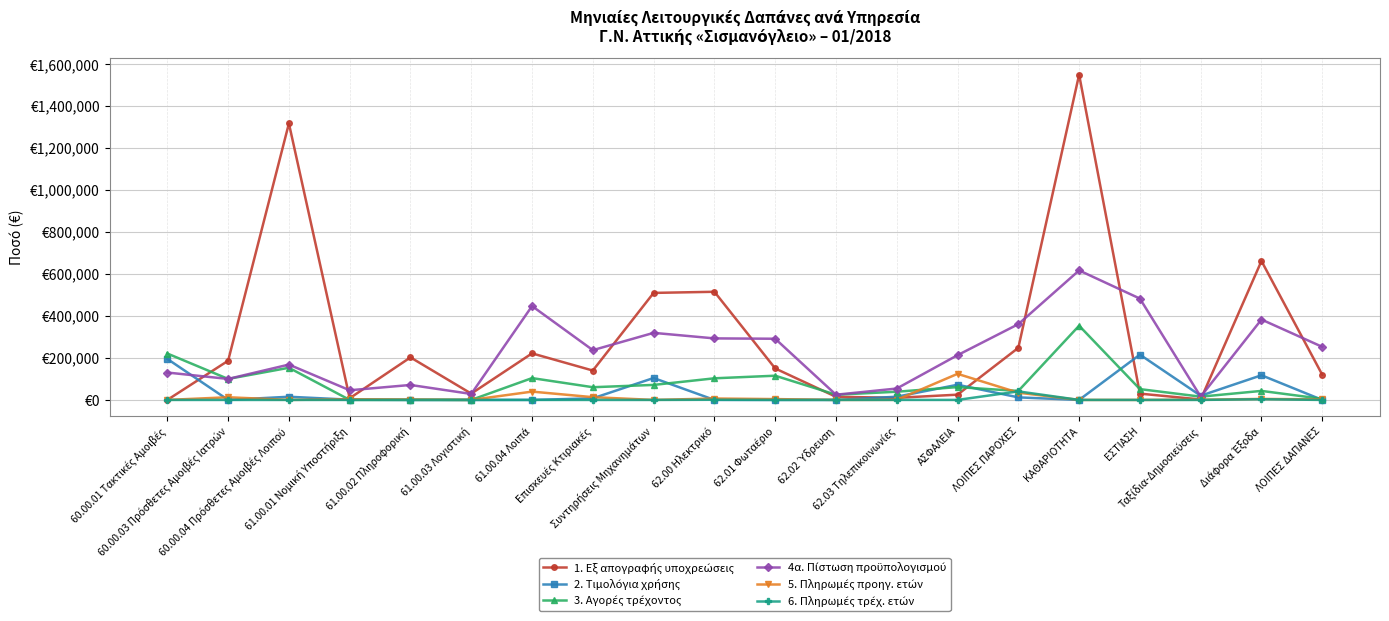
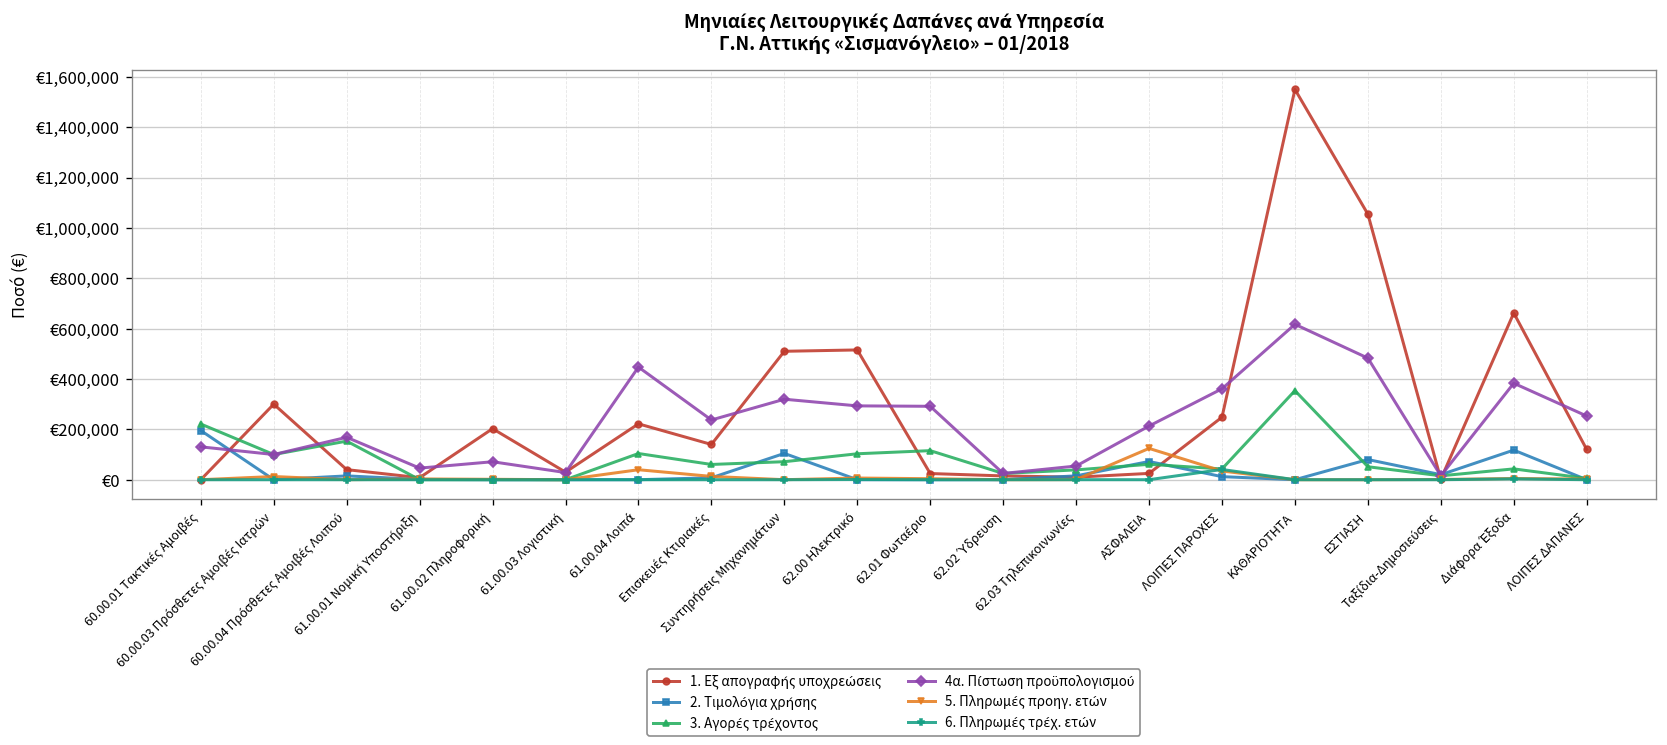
  {
    "1. Εξ απογραφής υποχρεώσεις": {
-     "60.00.03 Πρόσθετες Αμοιβές Ιατρών": "€190,000",
-     "60.00.04 Πρόσθετες Αμοιβές Λοιπού": "€1,320,000",
+     "60.00.03 Πρόσθετες Αμοιβές Ιατρών": "€300,000",
+     "60.00.04 Πρόσθετες Αμοιβές Λοιπού": "€40,000",
      "61.00.02 Πληροφορική": "€200,000",
      "61.00.04 Λοιπά": "€220,000",
      "Επισκευές Κτιριακές": "€140,000",
      "Συντηρήσεις Μηχανημάτων": "€510,000",
      "62.00 Ηλεκτρικό": "€520,000",
-     "62.01 Φωταέριο": "€150,000",
+     "62.01 Φωταέριο": "€20,000",
      "ΑΣΦΑΛΕΙΑ": "€30,000",
      "ΛΟΙΠΕΣ ΠΑΡΟΧΕΣ": "€250,000",
      "ΚΑΘΑΡΙΟΤΗΤΑ": "€1,550,000",
-     "ΕΣΤΙΑΣΗ": "€30,000",
+     "ΕΣΤΙΑΣΗ": "€1,050,000",
      "Διάφορα Έξοδα": "€660,000",
      "ΛΟΙΠΕΣ ΔΑΠΑΝΕΣ": "€120,000"
    },
    "2. Τιμολόγια χρήσης": {
      "60.00.01 Τακτικές Αμοιβές": "€200,000",
      "60.00.04 Πρόσθετες Αμοιβές Λοιπού": "€20,000",
      "Συντηρήσεις Μηχανημάτων": "€100,000",
      "ΛΟΙΠΕΣ ΠΑΡΟΧΕΣ": "€10,000",
-     "ΕΣΤΙΑΣΗ": "€220,000",
+     "ΕΣΤΙΑΣΗ": "€80,000",
      "Διάφορα Έξοδα": "€120,000"
    },
    "4α. Πίστωση προϋπολογισμού": {
      "60.00.01 Τακτικές Αμοιβές": "€130,000",
      "60.00.04 Πρόσθετες Αμοιβές Λοιπού": "€170,000",
      "61.00.01 Νομική Υποστήριξη": "€50,000",
      "61.00.02 Πληροφορική": "€70,000",
      "61.00.04 Λοιπά": "€450,000",
      "Επισκευές Κτιριακές": "€240,000",
      "Συντηρήσεις Μηχανημάτων": "€320,000",
      "62.00 Ηλεκτρικό": "€290,000",
      "62.01 Φωταέριο": "€290,000",
      "62.03 Τηλεπικοινωνίες": "€50,000",
      "ΑΣΦΑΛΕΙΑ": "€210,000",
      "ΛΟΙΠΕΣ ΠΑΡΟΧΕΣ": "€360,000",
      "ΚΑΘΑΡΙΟΤΗΤΑ": "€620,000",
      "ΕΣΤΙΑΣΗ": "€480,000",
      "Διάφορα Έξοδα": "€380,000",
      "ΛΟΙΠΕΣ ΔΑΠΑΝΕΣ": "€250,000"
    },
    "5. Πληρωμές προηγ. ετών": {
      "60.00.03 Πρόσθετες Αμοιβές Ιατρών": "€10,000",
      "61.00.04 Λοιπά": "€40,000",
      "ΑΣΦΑΛΕΙΑ": "€120,000"
    }
  }
